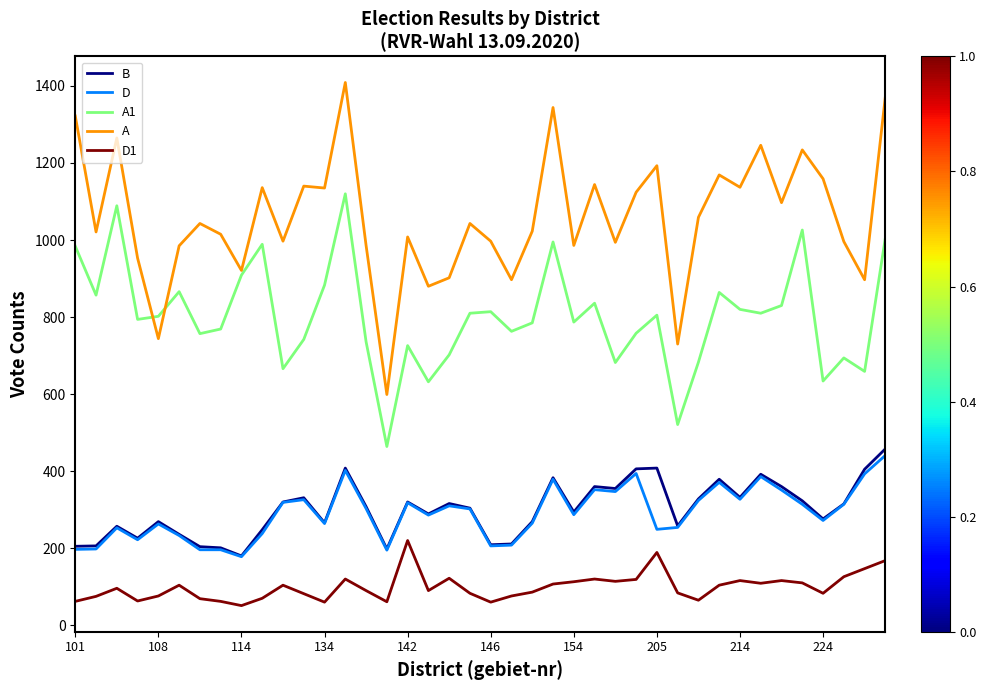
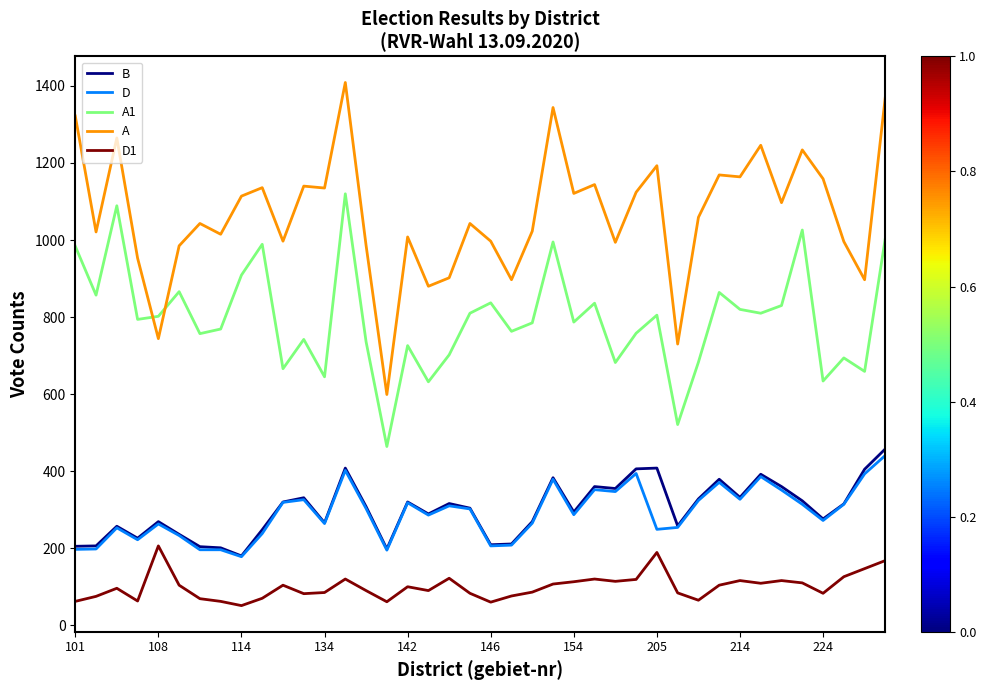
  {
    "B": {
      "101": 210,
      "154": 290,
      "205": 410
    },
    "D": {
      "101": 200,
      "154": 290,
      "205": 250
    },
    "A1": {
      "101": 980,
      "108": 800,
      "114": 910,
-     "134": 880,
+     "134": 650,
      "142": 730,
-     "146": 810,
+     "146": 840,
      "154": 790,
      "205": 810,
      "214": 820,
      "224": 630
    },
    "A": {
      "101": 1320,
      "108": 740,
-     "114": 920,
+     "114": 1110,
      "134": 1140,
      "142": 1010,
      "146": 1000,
-     "154": 990,
+     "154": 1120,
      "205": 1190,
-     "214": 1140,
+     "214": 1160,
      "224": 1160
    },
    "D1": {
      "101": 60,
-     "108": 80,
+     "108": 210,
      "114": 50,
-     "134": 60,
-     "142": 220,
+     "134": 90,
+     "142": 100,
      "146": 60,
      "154": 110,
      "205": 190,
      "214": 120,
      "224": 80
    }
  }
